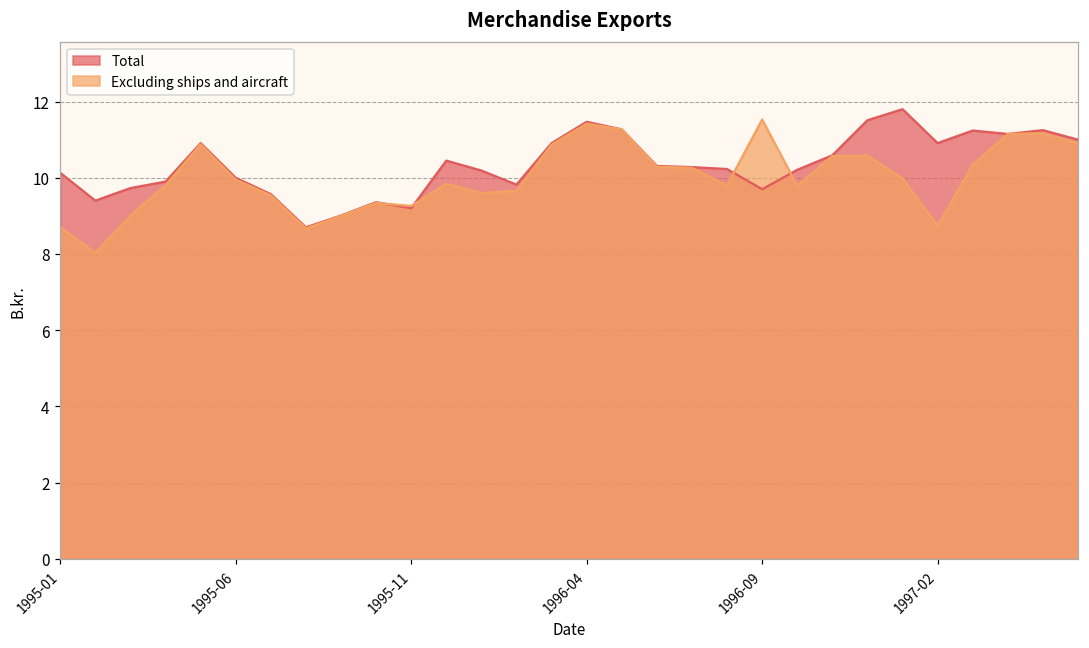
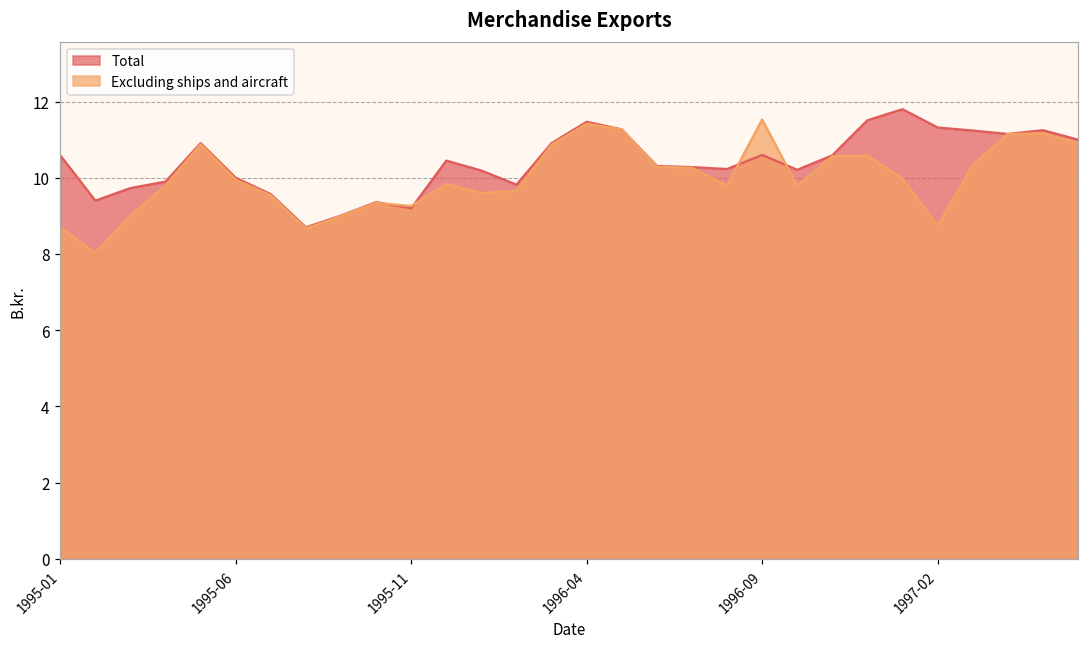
  {
    "Total": {
-     "1995-01": 10.1,
-     "1996-09": 9.7,
-     "1997-02": 10.9
+     "1995-01": 10.6,
+     "1996-09": 10.6,
+     "1997-02": 11.3
    },
    "Excluding ships and aircraft": {
      "1995-01": 8.7,
      "1996-09": 11.5,
      "1997-02": 8.7
    }
  }
